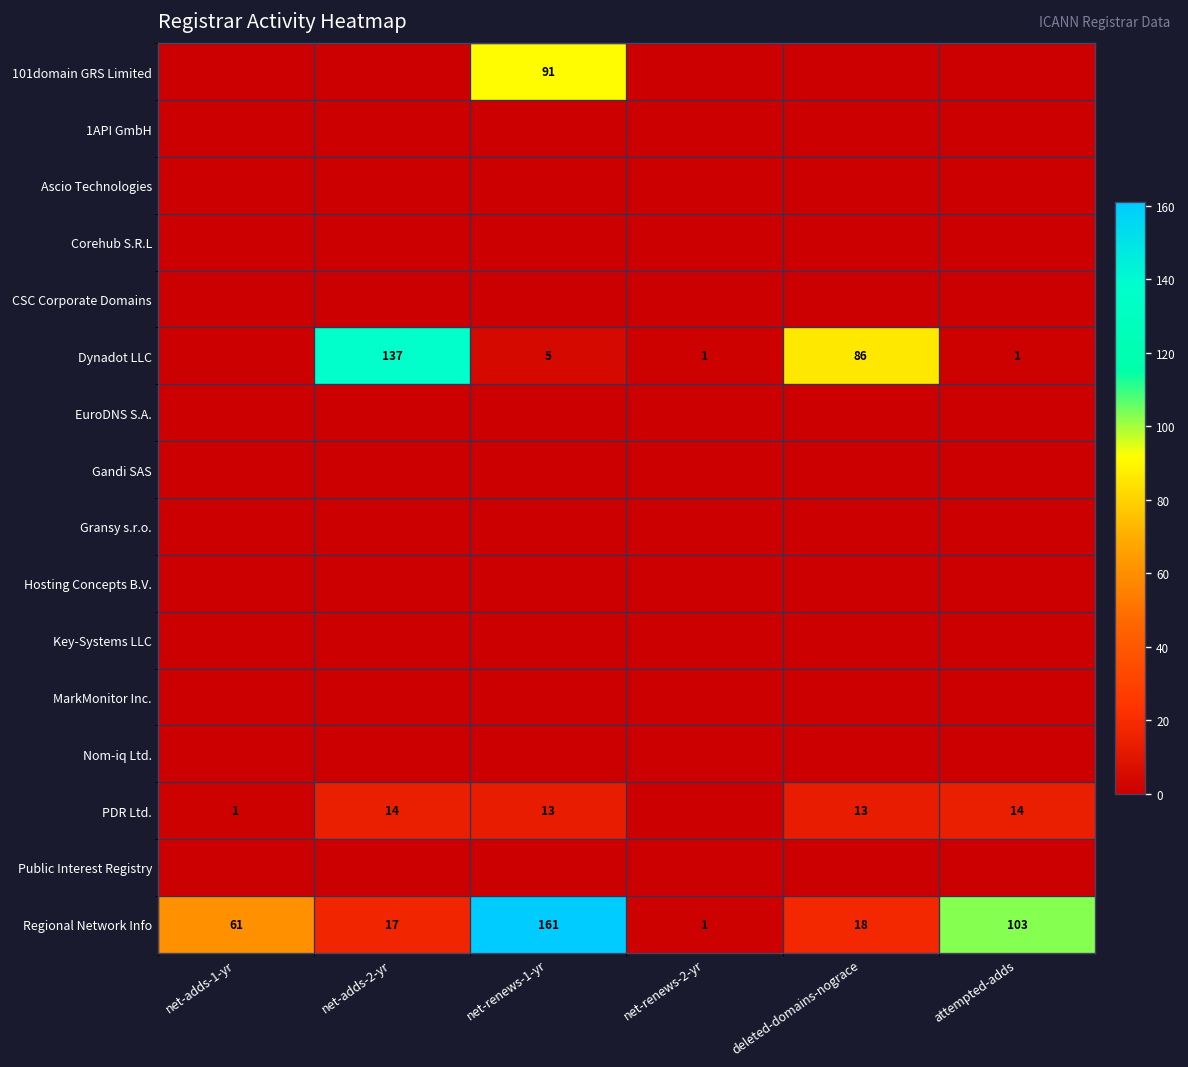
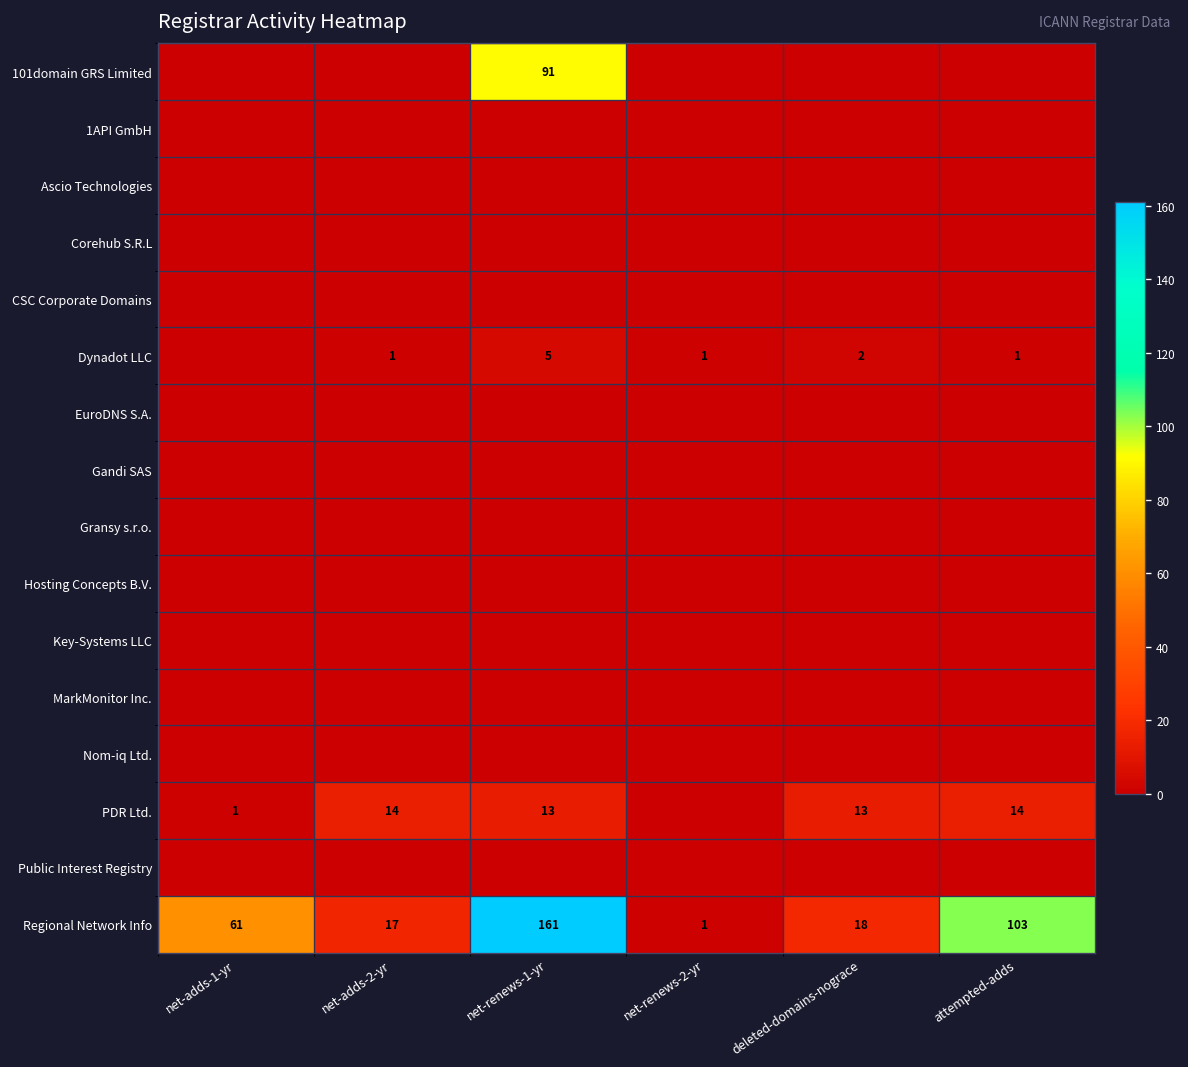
  {
    "101domain GRS Limited": {
      "net-renews-1-yr": 91
    },
    "Dynadot LLC": {
-     "net-adds-2-yr": 137,
+     "net-adds-2-yr": 1,
      "net-renews-1-yr": 5,
      "net-renews-2-yr": 1,
-     "deleted-domains-nograce": 86,
+     "deleted-domains-nograce": 2,
      "attempted-adds": 1
    },
    "PDR Ltd.": {
      "net-adds-1-yr": 1,
      "net-adds-2-yr": 14,
      "net-renews-1-yr": 13,
      "deleted-domains-nograce": 13,
      "attempted-adds": 14
    },
    "Regional Network Info": {
      "net-adds-1-yr": 61,
      "net-adds-2-yr": 17,
      "net-renews-1-yr": 161,
      "net-renews-2-yr": 1,
      "deleted-domains-nograce": 18,
      "attempted-adds": 103
    }
  }
